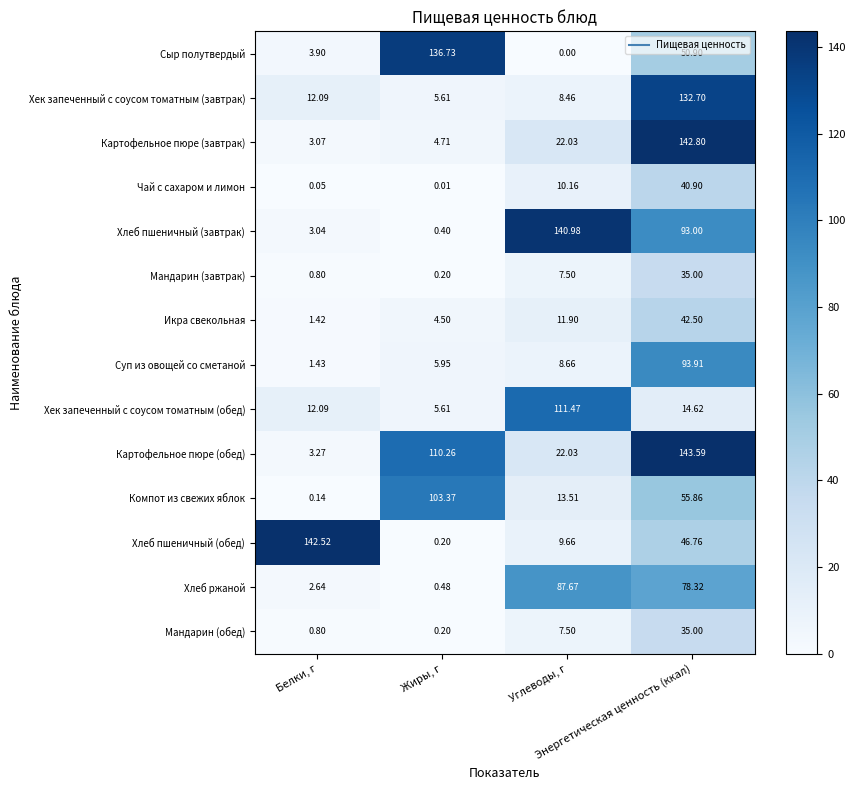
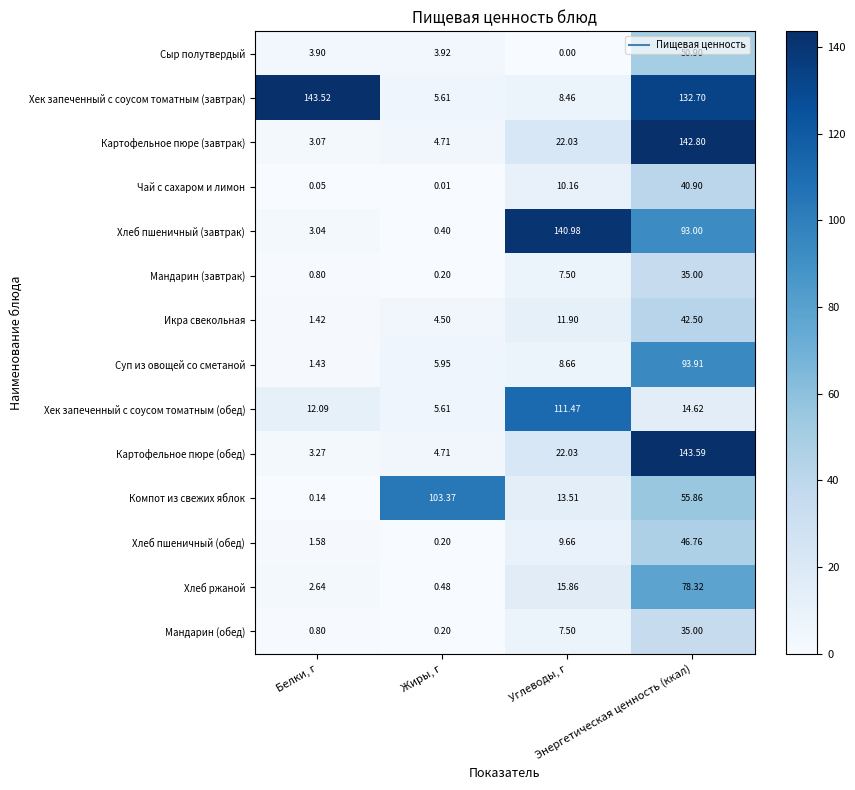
  {
    "Сыр полутвердый": {
      "Белки, г": 3.90,
-     "Жиры, г": 136.73,
+     "Жиры, г": 3.92,
      "Углеводы, г": 0.00
    },
    "Хек запеченный с соусом томатным (завтрак)": {
-     "Белки, г": 12.09,
+     "Белки, г": 143.52,
      "Жиры, г": 5.61,
      "Углеводы, г": 8.46,
      "Энергетическая ценность (ккал)": 132.70
    },
    "Картофельное пюре (завтрак)": {
      "Белки, г": 3.07,
      "Жиры, г": 4.71,
      "Углеводы, г": 22.03,
      "Энергетическая ценность (ккал)": 142.80
    },
    "Чай с сахаром и лимон": {
      "Белки, г": 0.05,
      "Жиры, г": 0.01,
      "Углеводы, г": 10.16,
      "Энергетическая ценность (ккал)": 40.90
    },
    "Хлеб пшеничный (завтрак)": {
      "Белки, г": 3.04,
      "Жиры, г": 0.40,
      "Углеводы, г": 140.98,
      "Энергетическая ценность (ккал)": 93.00
    },
    "Мандарин (завтрак)": {
      "Белки, г": 0.80,
      "Жиры, г": 0.20,
      "Углеводы, г": 7.50,
      "Энергетическая ценность (ккал)": 35.00
    },
    "Икра свекольная": {
      "Белки, г": 1.42,
      "Жиры, г": 4.50,
      "Углеводы, г": 11.90,
      "Энергетическая ценность (ккал)": 42.50
    },
    "Суп из овощей со сметаной": {
      "Белки, г": 1.43,
      "Жиры, г": 5.95,
      "Углеводы, г": 8.66,
      "Энергетическая ценность (ккал)": 93.91
    },
    "Хек запеченный с соусом томатным (обед)": {
      "Белки, г": 12.09,
      "Жиры, г": 5.61,
      "Углеводы, г": 111.47,
      "Энергетическая ценность (ккал)": 14.62
    },
    "Картофельное пюре (обед)": {
      "Белки, г": 3.27,
-     "Жиры, г": 110.26,
+     "Жиры, г": 4.71,
      "Углеводы, г": 22.03,
      "Энергетическая ценность (ккал)": 143.59
    },
    "Компот из свежих яблок": {
      "Белки, г": 0.14,
      "Жиры, г": 103.37,
      "Углеводы, г": 13.51,
      "Энергетическая ценность (ккал)": 55.86
    },
    "Хлеб пшеничный (обед)": {
-     "Белки, г": 142.52,
+     "Белки, г": 1.58,
      "Жиры, г": 0.20,
      "Углеводы, г": 9.66,
      "Энергетическая ценность (ккал)": 46.76
    },
    "Хлеб ржаной": {
      "Белки, г": 2.64,
      "Жиры, г": 0.48,
-     "Углеводы, г": 87.67,
+     "Углеводы, г": 15.86,
      "Энергетическая ценность (ккал)": 78.32
    },
    "Мандарин (обед)": {
      "Белки, г": 0.80,
      "Жиры, г": 0.20,
      "Углеводы, г": 7.50,
      "Энергетическая ценность (ккал)": 35.00
    }
  }
